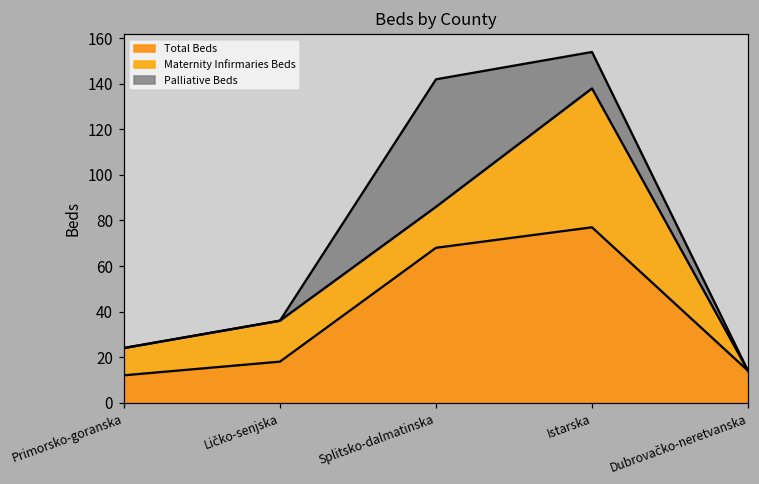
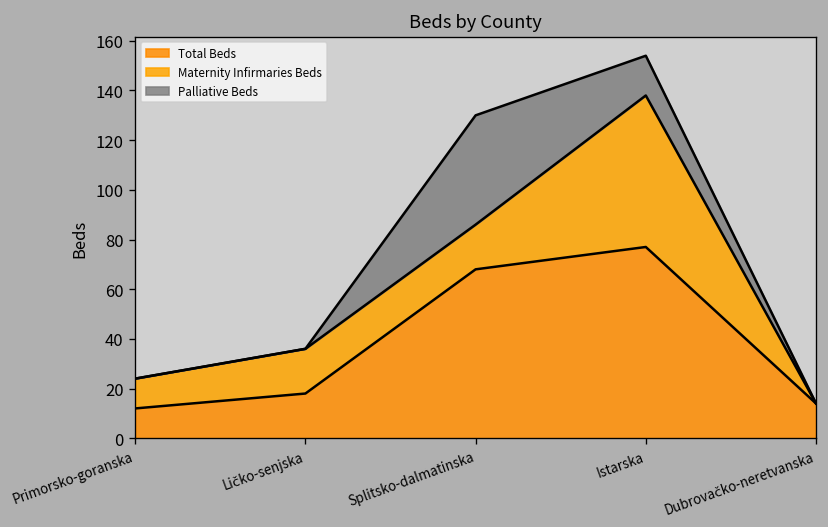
  {
    "Palliative Beds": {
-     "Splitsko-dalmatinska": 56,
+     "Splitsko-dalmatinska": 44,
      "Istarska": 16
    }
  }
